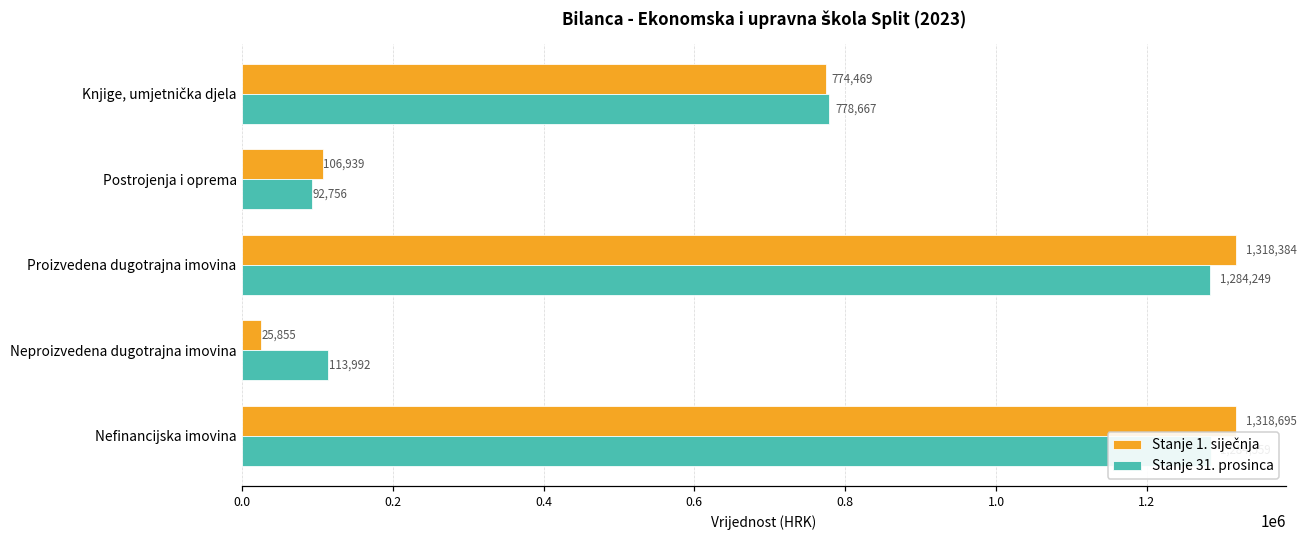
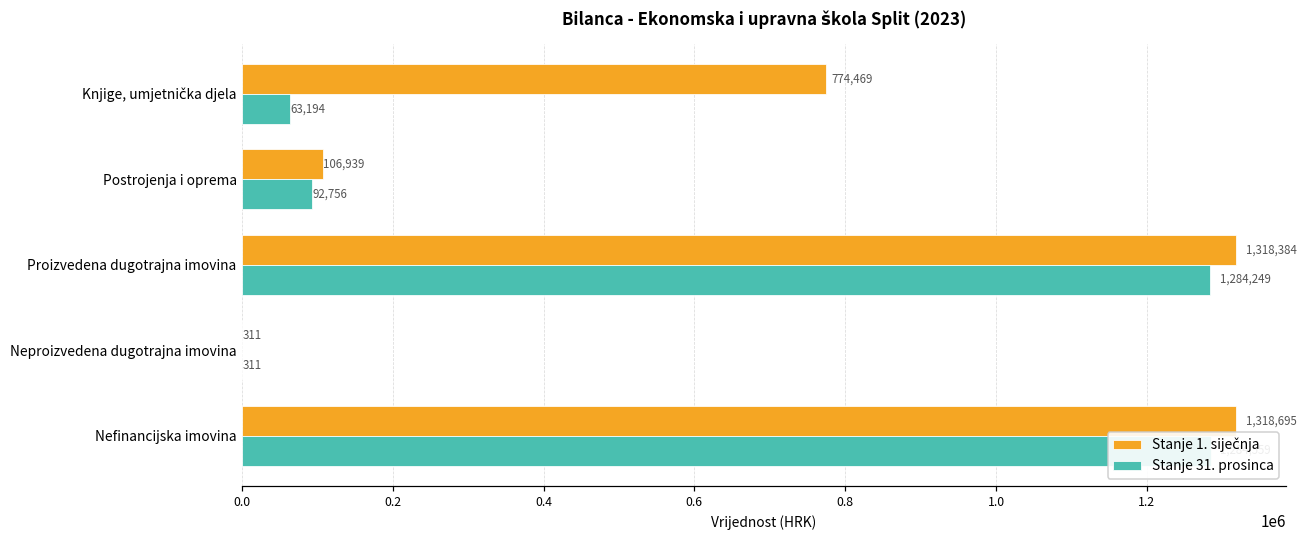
  {
    "Stanje 1. siječnja": {
      "Knjige, umjetnička djela": "774,469",
      "Postrojenja i oprema": "106,939",
      "Proizvedena dugotrajna imovina": "1,318,384",
-     "Neproizvedena dugotrajna imovina": "25,855",
+     "Neproizvedena dugotrajna imovina": "311",
      "Nefinancijska imovina": "1,318,695"
    },
    "Stanje 31. prosinca": {
-     "Knjige, umjetnička djela": "778,667",
+     "Knjige, umjetnička djela": "63,194",
      "Postrojenja i oprema": "92,756",
      "Proizvedena dugotrajna imovina": "1,284,249",
-     "Neproizvedena dugotrajna imovina": "113,992"
+     "Neproizvedena dugotrajna imovina": "311"
    }
  }
